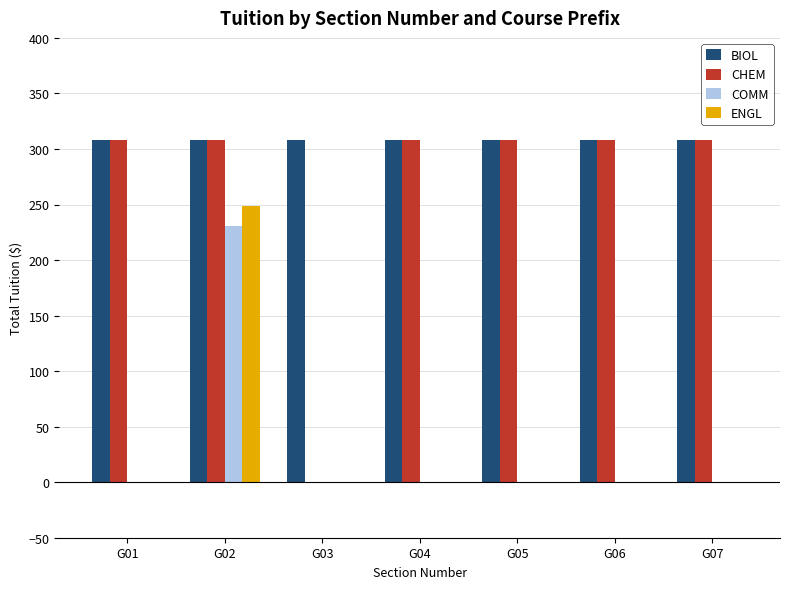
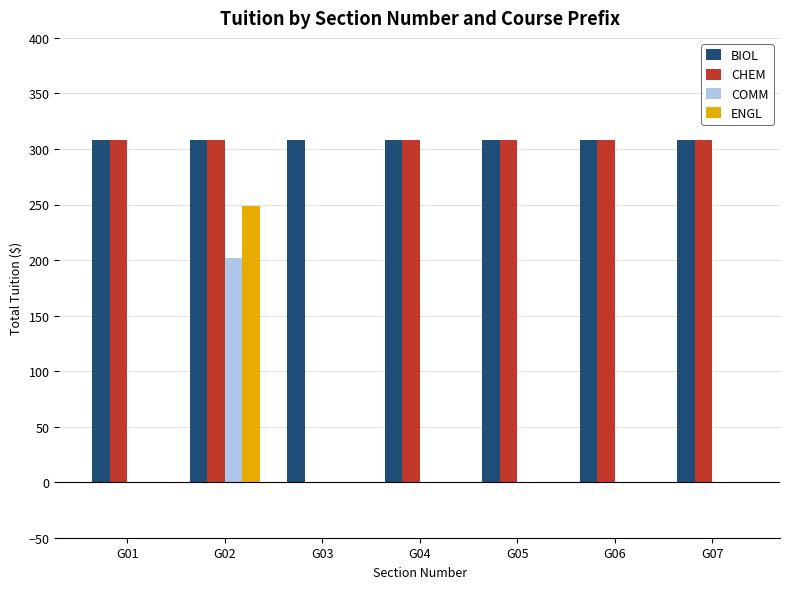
  {
    "BIOL": {
      "G01": 308,
      "G02": 308,
      "G03": 308,
      "G04": 308,
      "G05": 308,
      "G06": 308,
      "G07": 308
    },
    "CHEM": {
      "G01": 308,
      "G02": 308,
      "G03": 0,
      "G04": 308,
      "G05": 308,
      "G06": 308,
      "G07": 308
    },
    "COMM": {
      "G01": 0,
-     "G02": 231,
+     "G02": 202,
      "G03": 0,
      "G04": 0,
      "G05": 0,
      "G06": 0,
      "G07": 0
    },
    "ENGL": {
      "G01": 0,
      "G02": 249,
      "G03": 0,
      "G04": 0,
      "G05": 0,
      "G06": 0,
      "G07": 0
    }
  }
